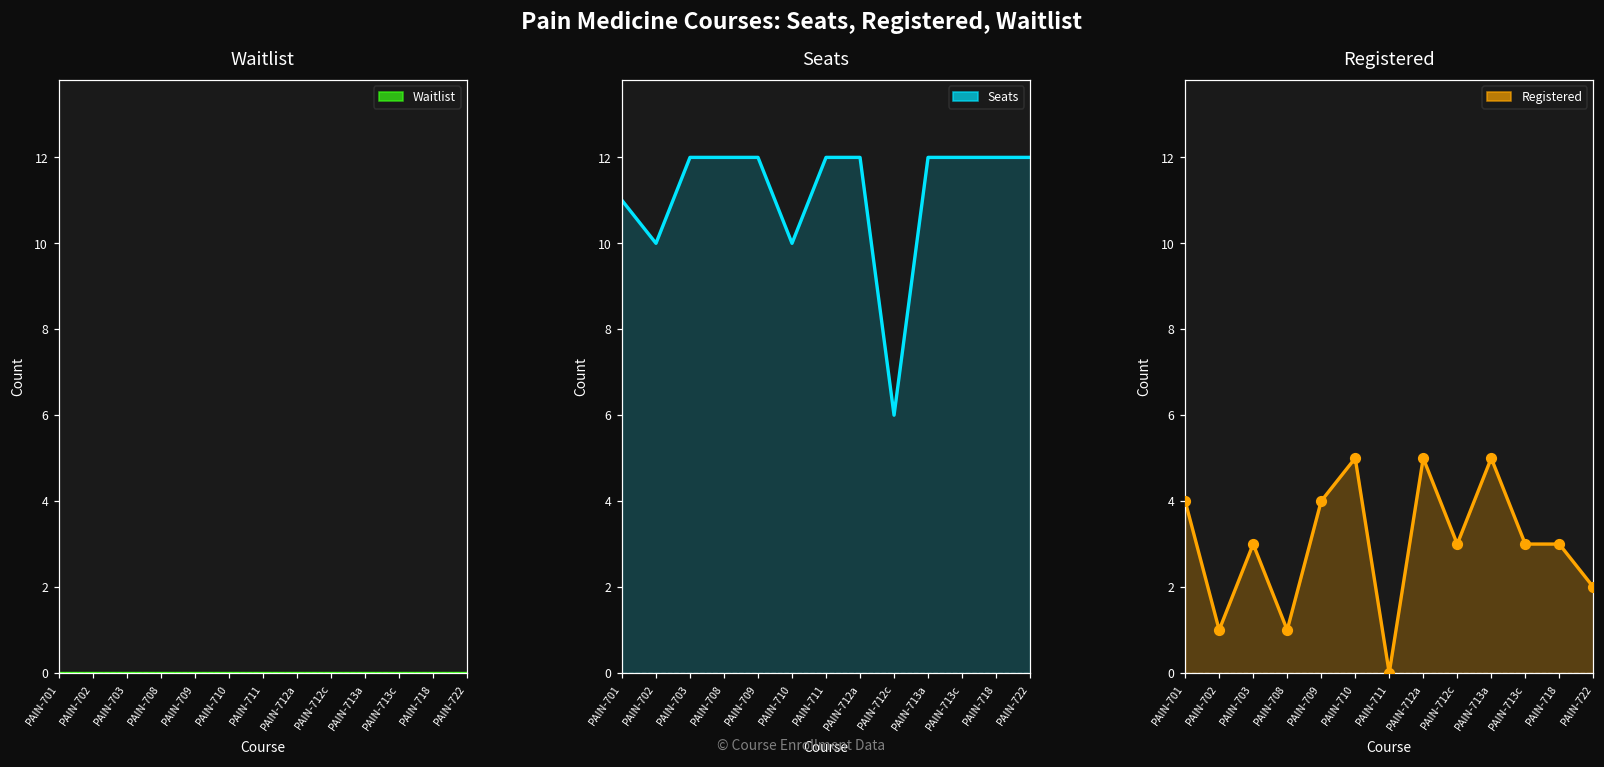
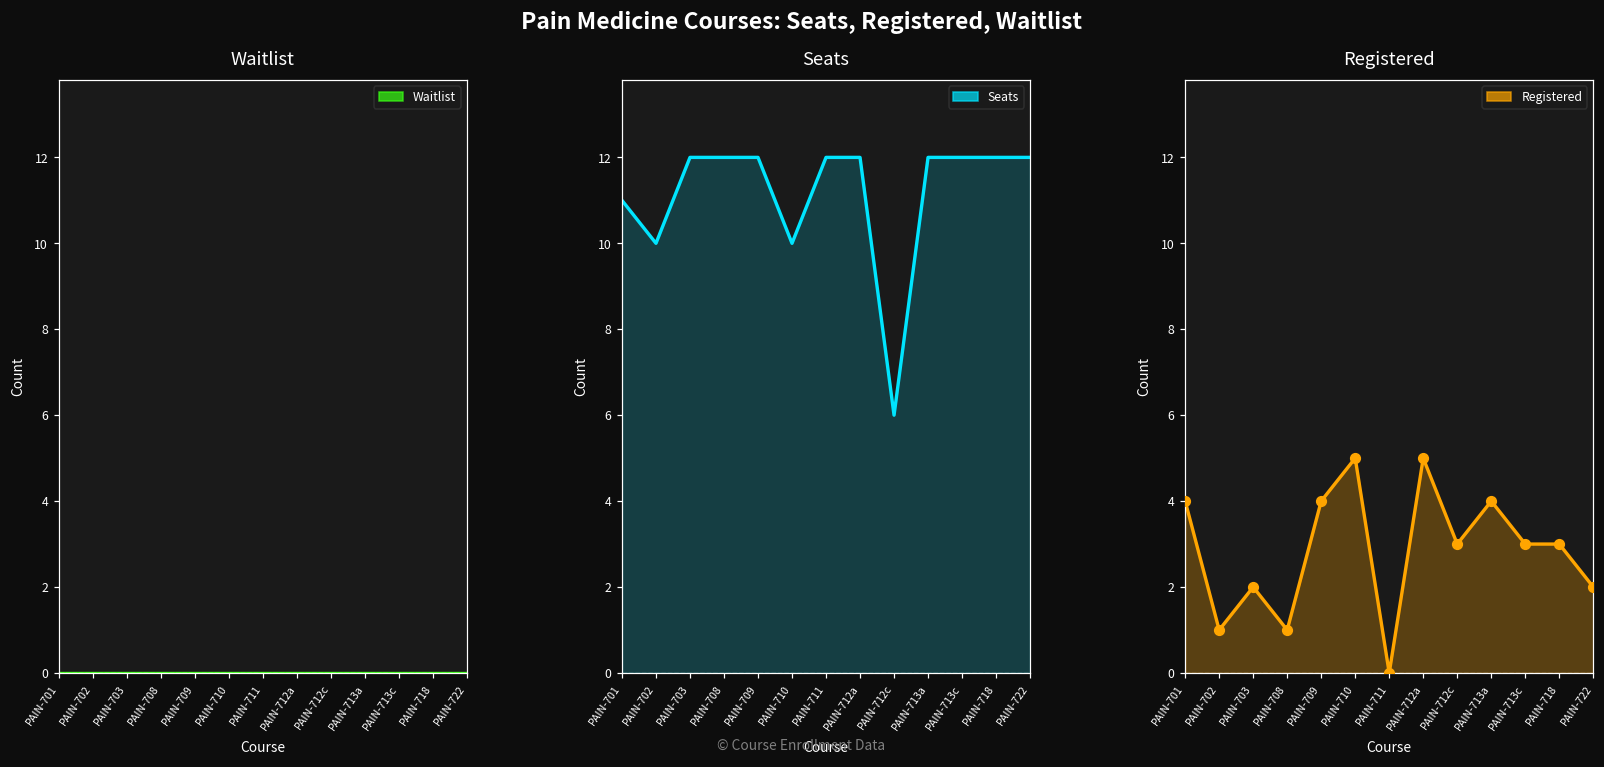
  {
    "Waitlist": {
      "PAIN-701": 0.0,
      "PAIN-702": 0.0,
      "PAIN-703": 0.0,
      "PAIN-708": 0.0,
      "PAIN-709": 0.0,
      "PAIN-710": 0.0,
      "PAIN-711": 0.0,
      "PAIN-712a": 0.0,
      "PAIN-712c": 0.0,
      "PAIN-713a": 0.0,
      "PAIN-713c": 0.0,
      "PAIN-718": 0.0,
      "PAIN-722": 0.0
    },
    "Seats": {
      "PAIN-701": 11.0,
      "PAIN-702": 10.0,
      "PAIN-703": 12.0,
      "PAIN-708": 12.0,
      "PAIN-709": 12.0,
      "PAIN-710": 10.0,
      "PAIN-711": 12.0,
      "PAIN-712a": 12.0,
      "PAIN-712c": 6.0,
      "PAIN-713a": 12.0,
      "PAIN-713c": 12.0,
      "PAIN-718": 12.0,
      "PAIN-722": 12.0
    },
    "Registered": {
      "PAIN-701": 4,
      "PAIN-702": 1,
-     "PAIN-703": 3,
+     "PAIN-703": 2,
      "PAIN-708": 1,
      "PAIN-709": 4,
      "PAIN-710": 5,
      "PAIN-711": 0,
      "PAIN-712a": 5,
      "PAIN-712c": 3,
-     "PAIN-713a": 5,
+     "PAIN-713a": 4,
      "PAIN-713c": 3,
      "PAIN-718": 3,
      "PAIN-722": 2
    }
  }
